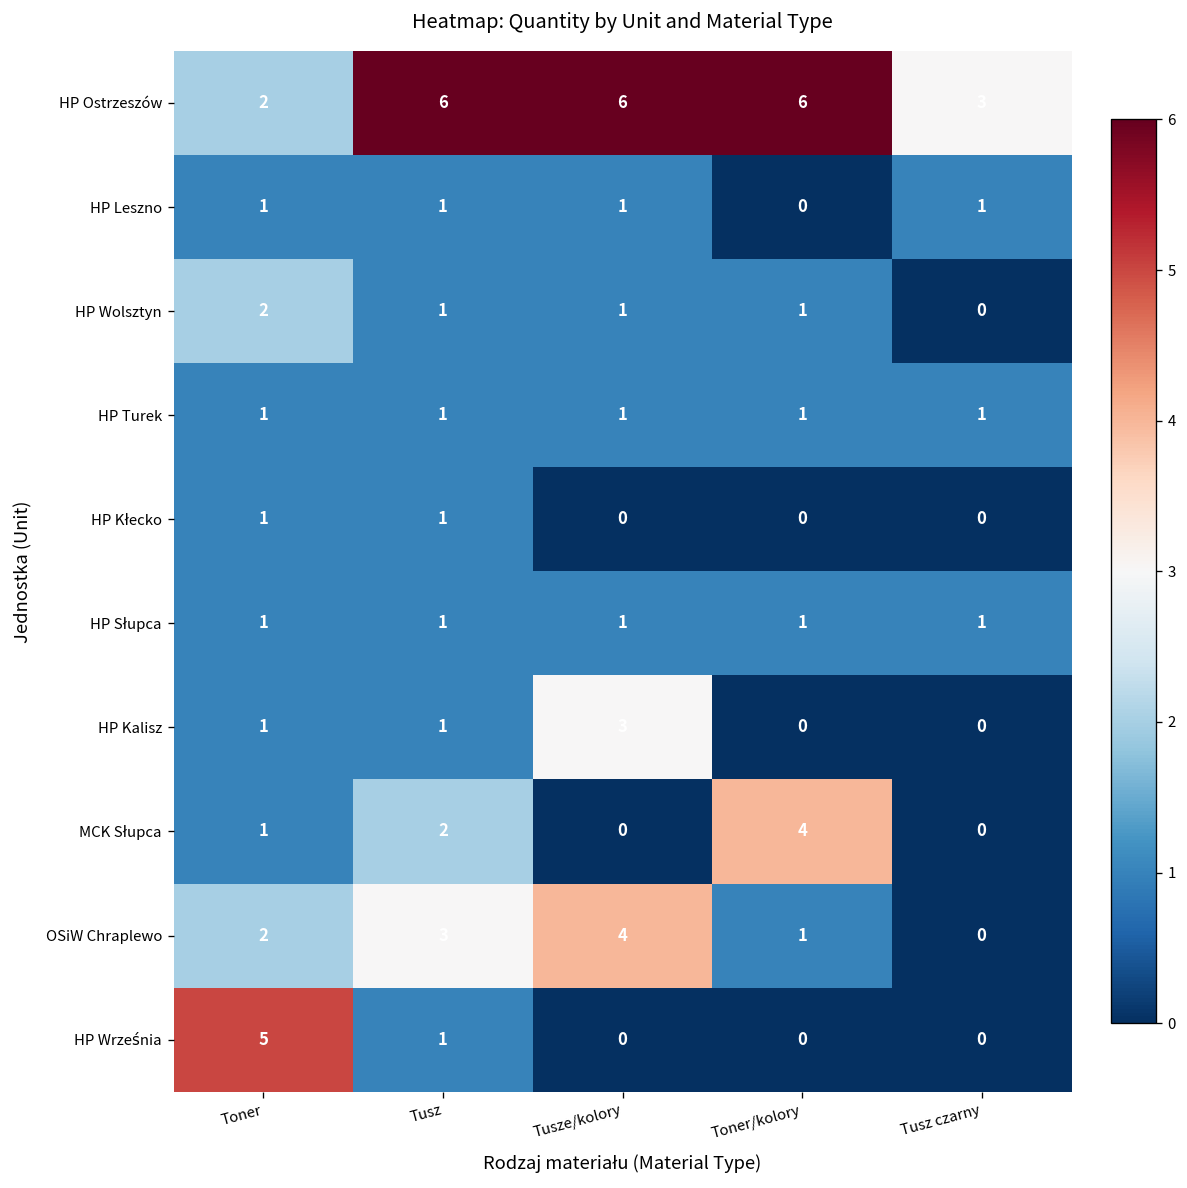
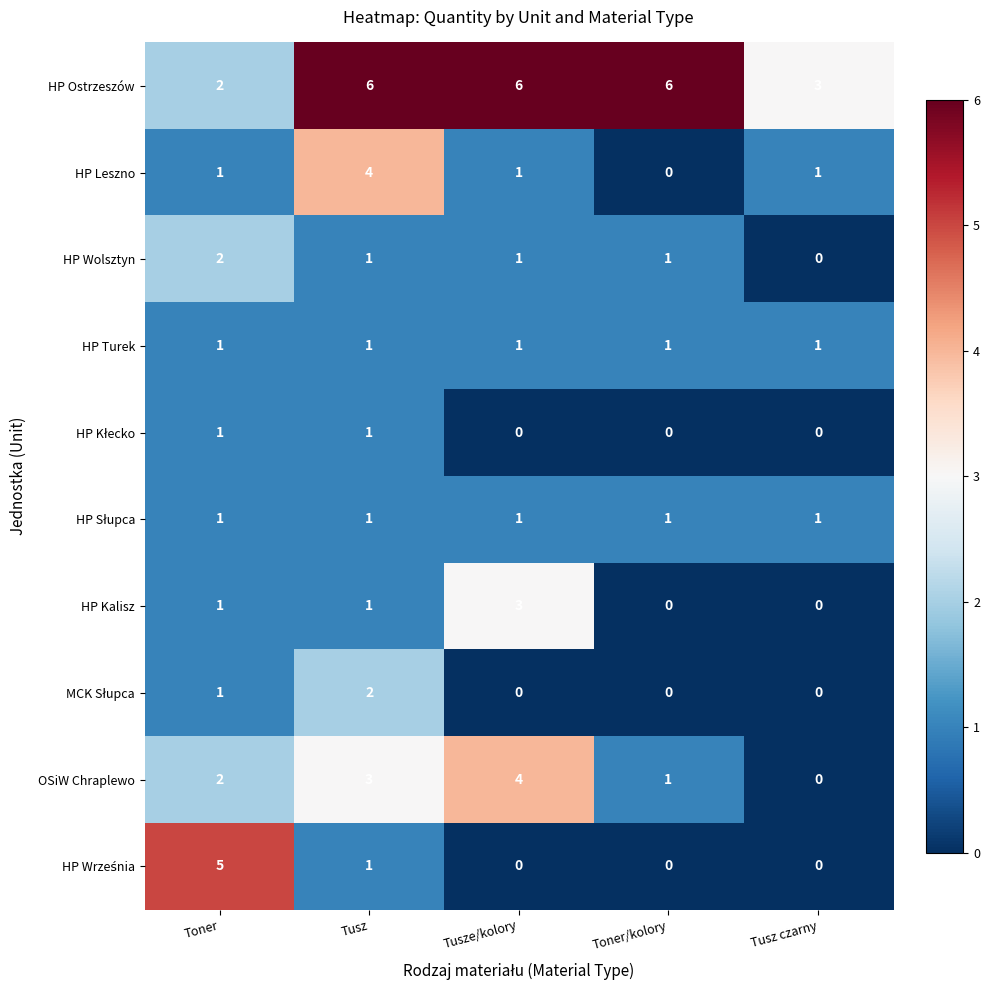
  {
    "HP Ostrzeszów": {
      "Toner": 2,
      "Tusz": 6,
      "Tusze/kolory": 6,
      "Toner/kolory": 6
    },
    "HP Leszno": {
      "Toner": 1,
-     "Tusz": 1,
+     "Tusz": 4,
      "Tusze/kolory": 1,
      "Toner/kolory": 0,
      "Tusz czarny": 1
    },
    "HP Wolsztyn": {
      "Toner": 2,
      "Tusz": 1,
      "Tusze/kolory": 1,
      "Toner/kolory": 1,
      "Tusz czarny": 0
    },
    "HP Turek": {
      "Toner": 1,
      "Tusz": 1,
      "Tusze/kolory": 1,
      "Toner/kolory": 1,
      "Tusz czarny": 1
    },
    "HP Kłecko": {
      "Toner": 1,
      "Tusz": 1,
      "Tusze/kolory": 0,
      "Toner/kolory": 0,
      "Tusz czarny": 0
    },
    "HP Słupca": {
      "Toner": 1,
      "Tusz": 1,
      "Tusze/kolory": 1,
      "Toner/kolory": 1,
      "Tusz czarny": 1
    },
    "HP Kalisz": {
      "Toner": 1,
      "Tusz": 1,
      "Toner/kolory": 0,
      "Tusz czarny": 0
    },
    "MCK Słupca": {
      "Toner": 1,
      "Tusz": 2,
      "Tusze/kolory": 0,
-     "Toner/kolory": 4,
+     "Toner/kolory": 0,
      "Tusz czarny": 0
    },
    "OSiW Chraplewo": {
      "Toner": 2,
      "Tusze/kolory": 4,
      "Toner/kolory": 1,
      "Tusz czarny": 0
    },
    "HP Września": {
      "Toner": 5,
      "Tusz": 1,
      "Tusze/kolory": 0,
      "Toner/kolory": 0,
      "Tusz czarny": 0
    }
  }
